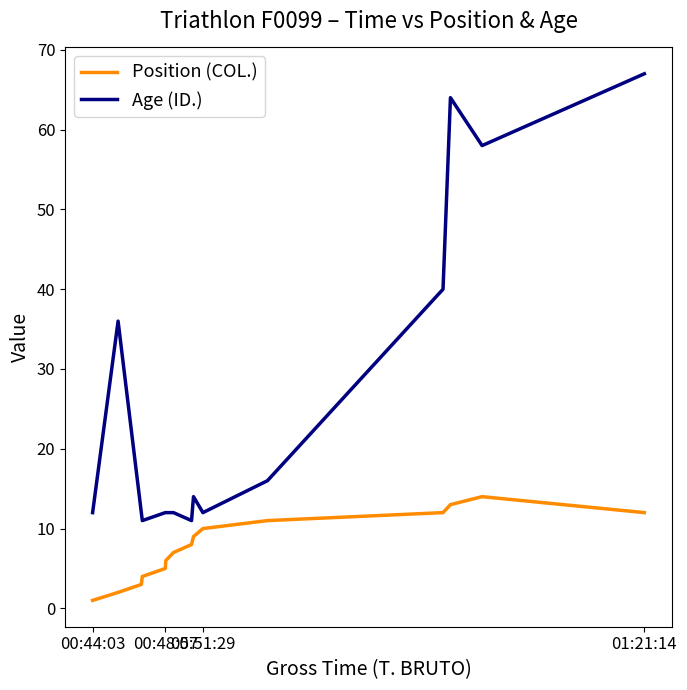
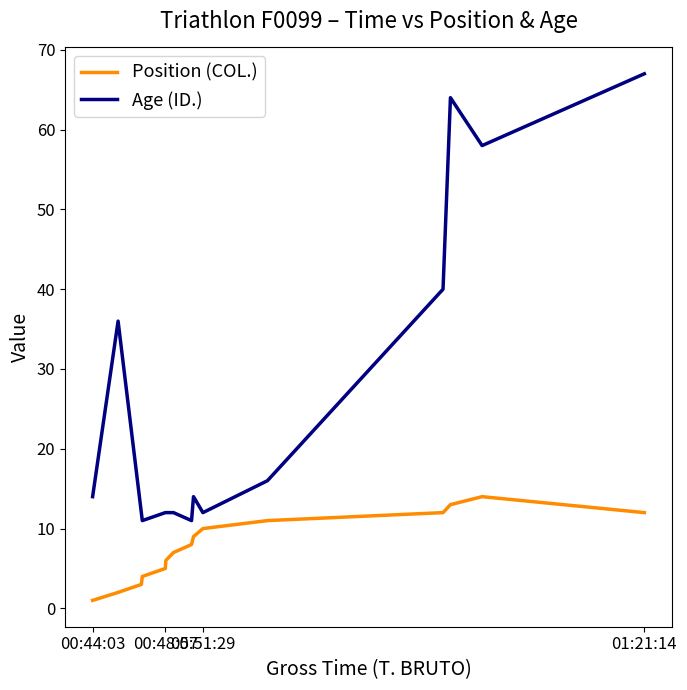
  {
    "Position (COL.)": {
      "00:44:03": 1,
      "01:21:14": 12
    },
    "Age (ID.)": {
-     "00:44:03": 12,
+     "00:44:03": 14,
      "01:21:14": 67
    }
  }
